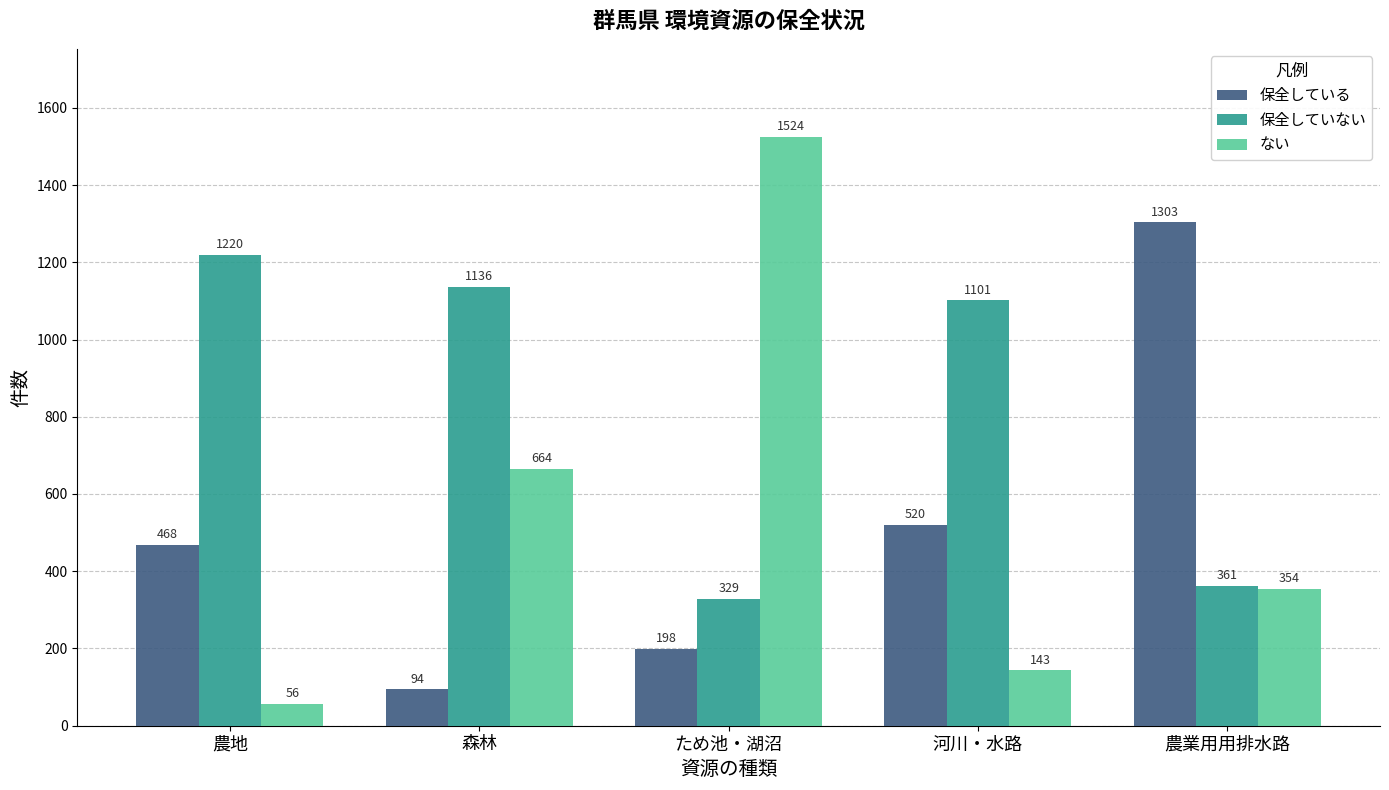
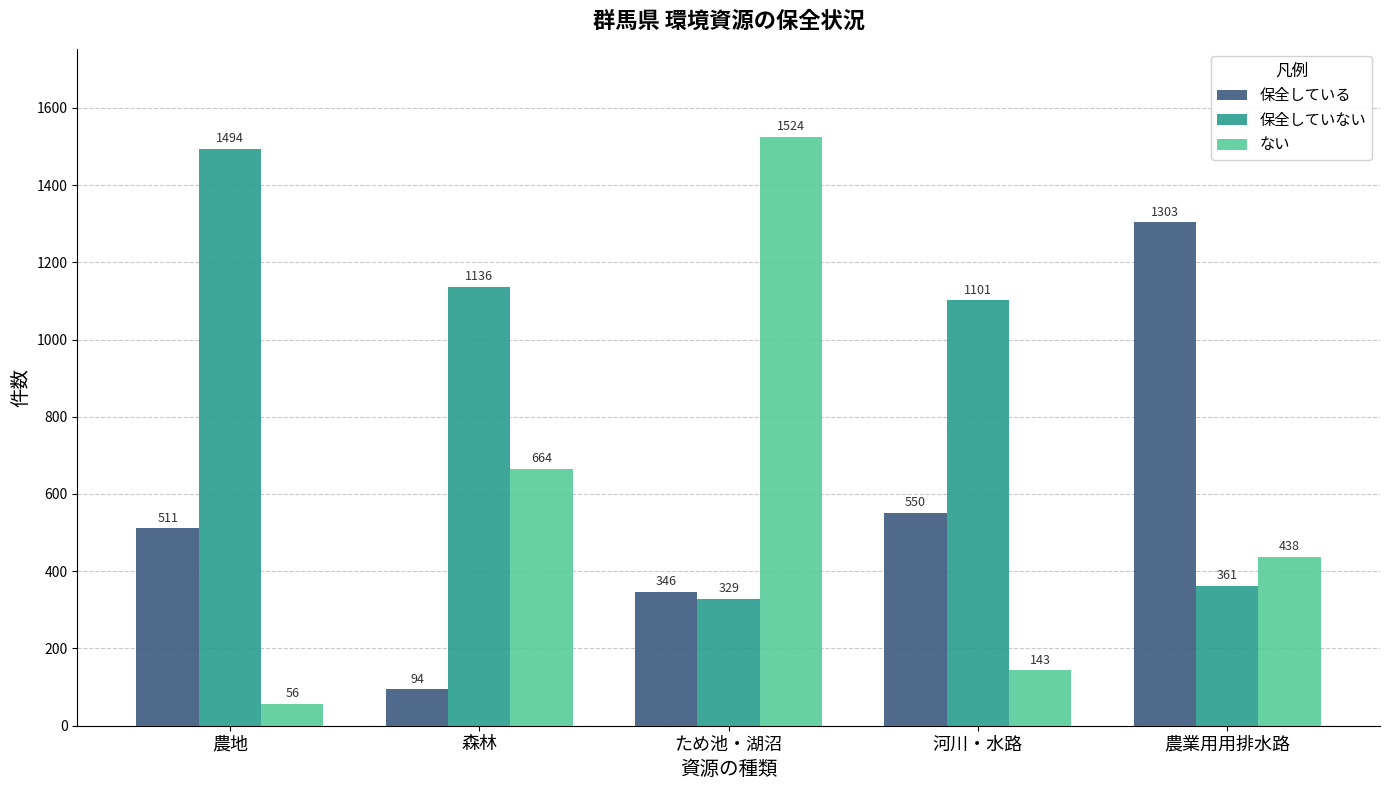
  {
    "保全している": {
-     "農地": 468,
+     "農地": 511,
      "森林": 94,
-     "ため池・湖沼": 198,
-     "河川・水路": 520,
+     "ため池・湖沼": 346,
+     "河川・水路": 550,
      "農業用用排水路": 1303
    },
    "保全していない": {
-     "農地": 1220,
+     "農地": 1494,
      "森林": 1136,
      "ため池・湖沼": 329,
      "河川・水路": 1101,
      "農業用用排水路": 361
    },
    "ない": {
      "農地": 56,
      "森林": 664,
      "ため池・湖沼": 1524,
      "河川・水路": 143,
-     "農業用用排水路": 354
+     "農業用用排水路": 438
    }
  }
